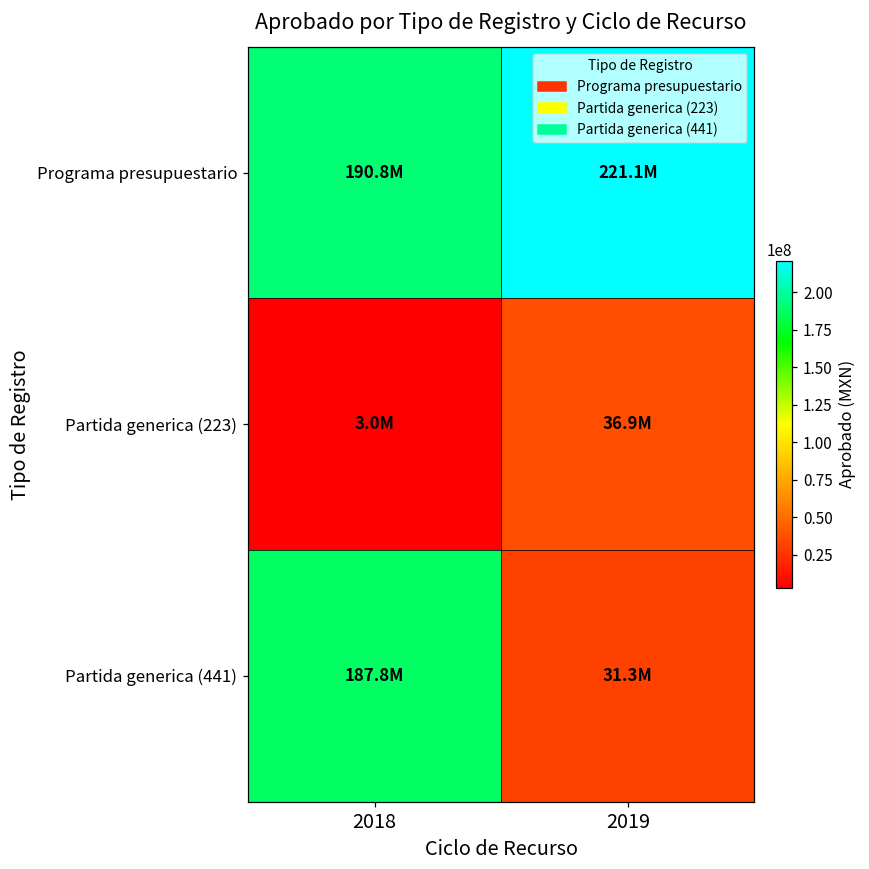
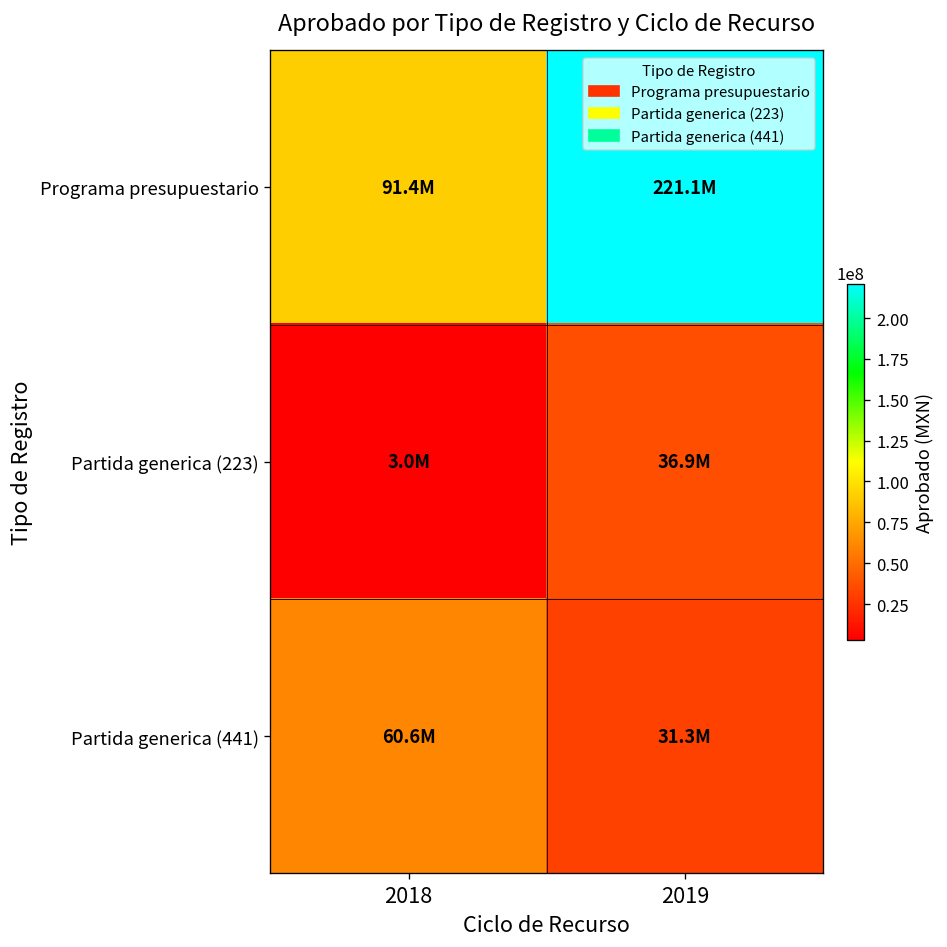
  {
    "Programa presupuestario": {
-     "2018": "190.8M",
+     "2018": "91.4M",
      "2019": "221.1M"
    },
    "Partida generica (223)": {
      "2018": "3.0M",
      "2019": "36.9M"
    },
    "Partida generica (441)": {
-     "2018": "187.8M",
+     "2018": "60.6M",
      "2019": "31.3M"
    }
  }
